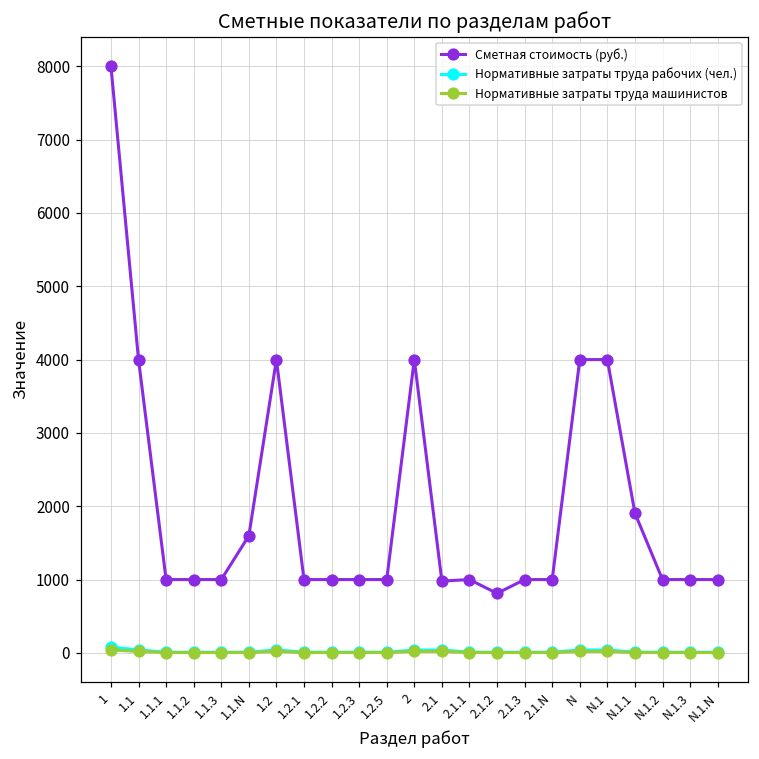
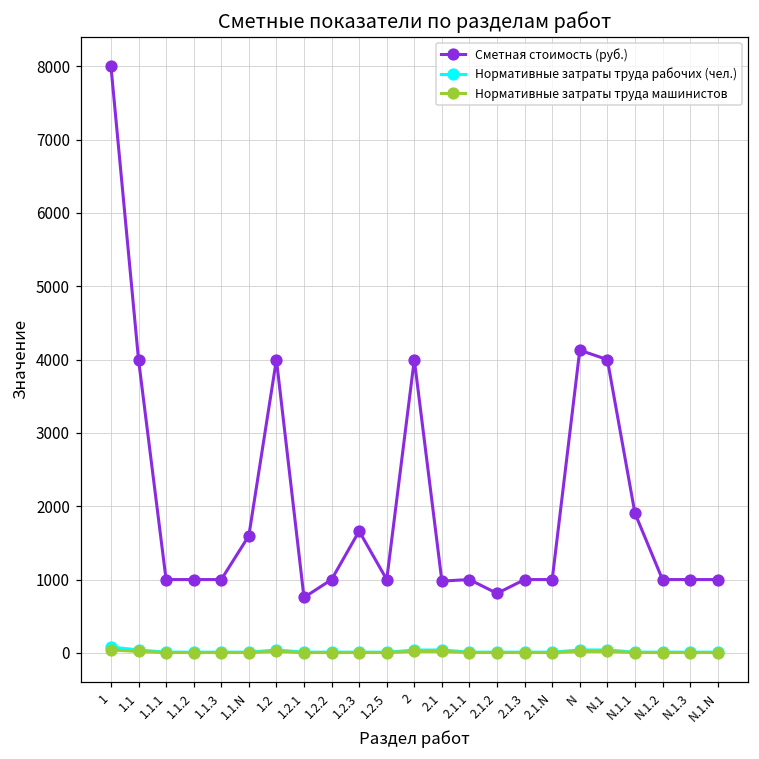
  {
    "Сметная стоимость (руб.)": {
      "1": 8000,
      "1.1": 4000,
      "1.1.1": 1000,
      "1.1.2": 1000,
      "1.1.3": 1000,
      "1.1.N": 1600,
      "1.2": 4000,
-     "1.2.1": 1000,
+     "1.2.1": 800,
      "1.2.2": 1000,
-     "1.2.3": 1000,
+     "1.2.3": 1700,
      "1.2.5": 1000,
      "2": 4000,
      "2.1": 1000,
      "2.1.1": 1000,
      "2.1.2": 800,
      "2.1.3": 1000,
      "2.1.N": 1000,
-     "N": 4000,
+     "N": 4100,
      "N.1": 4000,
      "N.1.1": 1900,
      "N.1.2": 1000,
      "N.1.3": 1000,
      "N.1.N": 1000
    },
    "Нормативные затраты труда рабочих (чел.)": {
      "1": 100
    },
    "Нормативные затраты труда машинистов": {
      "1": 0
    }
  }
